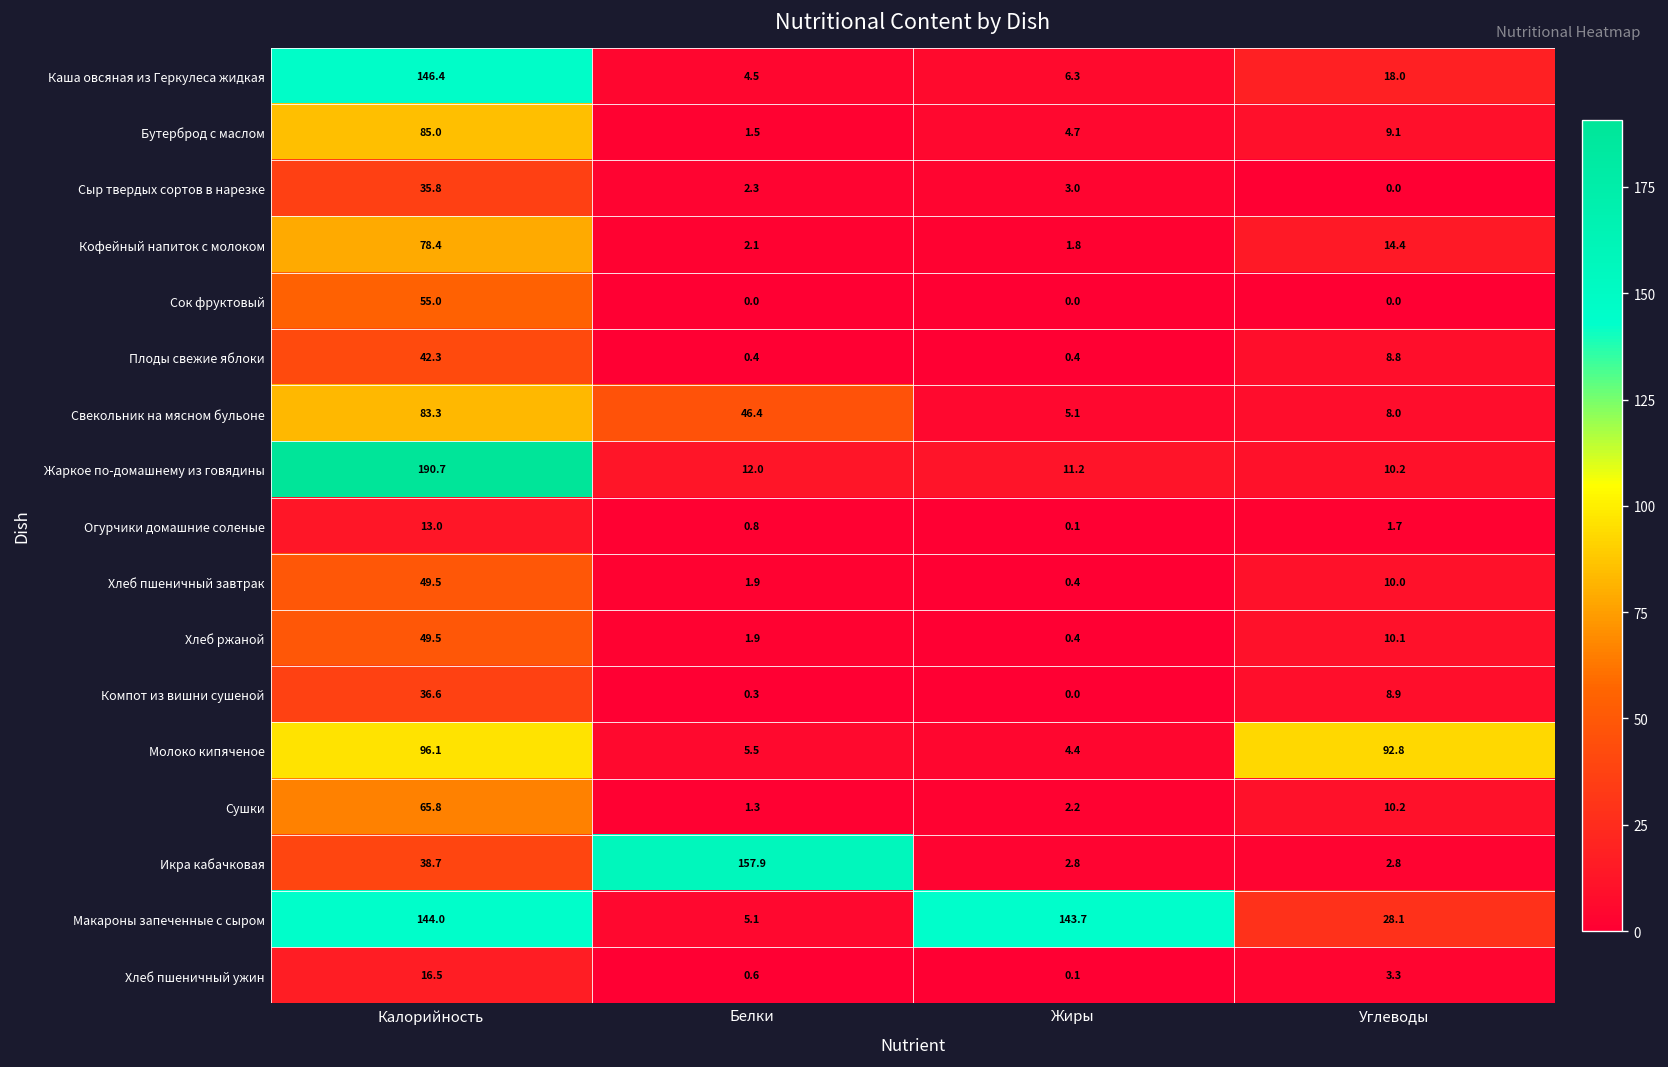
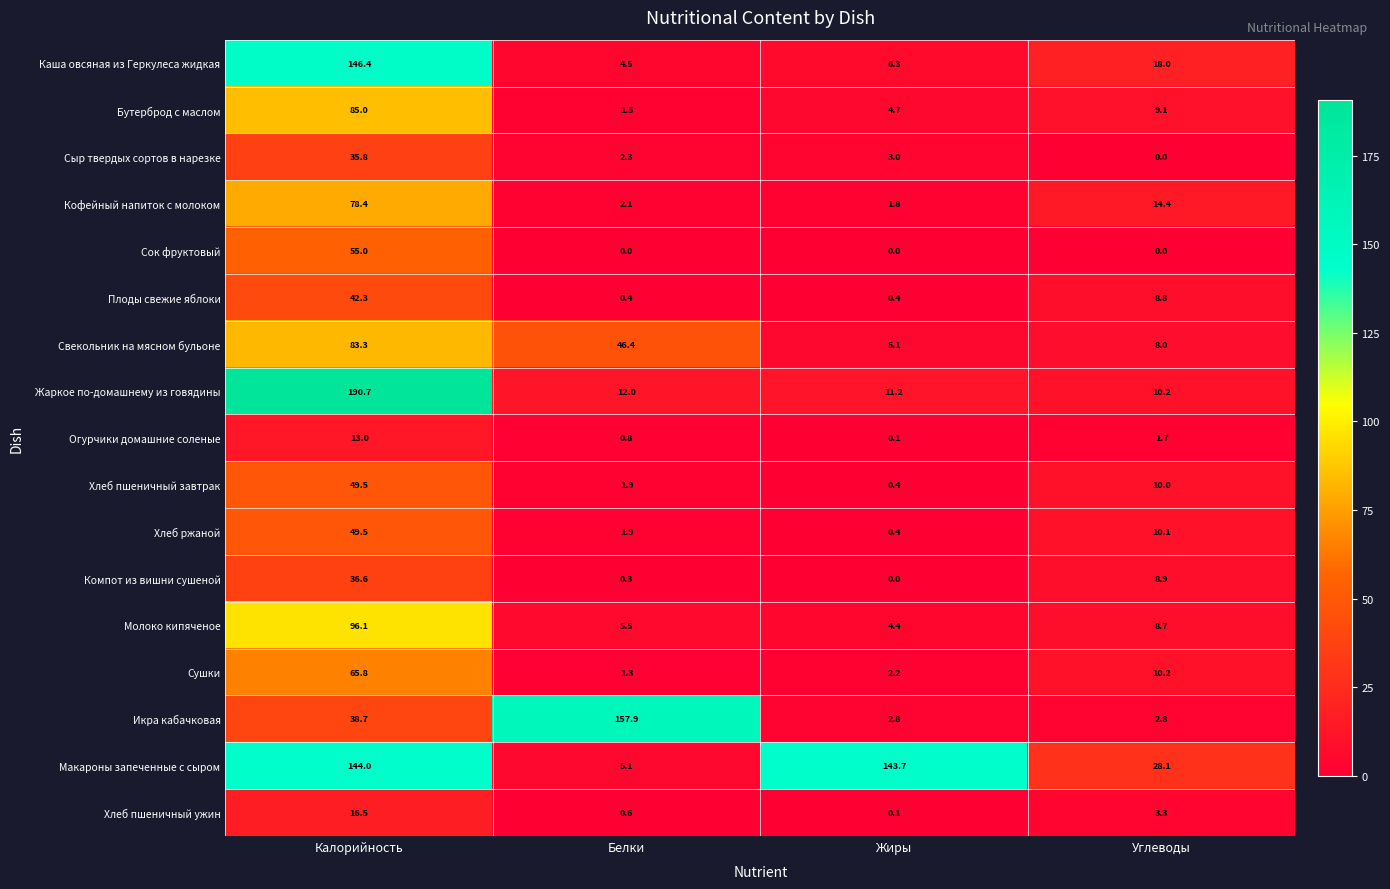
  {
    "Каша овсяная из Геркулеса жидкая": {
      "Калорийность": 146.4,
      "Белки": 4.5,
      "Жиры": 6.3,
      "Углеводы": 18.0
    },
    "Бутерброд с маслом": {
      "Калорийность": 85.0,
      "Белки": 1.5,
      "Жиры": 4.7,
      "Углеводы": 9.1
    },
    "Сыр твердых сортов в нарезке": {
      "Калорийность": 35.8,
      "Белки": 2.3,
      "Жиры": 3.0,
      "Углеводы": 0.0
    },
    "Кофейный напиток с молоком": {
      "Калорийность": 78.4,
      "Белки": 2.1,
      "Жиры": 1.8,
      "Углеводы": 14.4
    },
    "Сок фруктовый": {
      "Калорийность": 55.0,
      "Белки": 0.0,
      "Жиры": 0.0,
      "Углеводы": 0.0
    },
    "Плоды свежие яблоки": {
      "Калорийность": 42.3,
      "Белки": 0.4,
      "Жиры": 0.4,
      "Углеводы": 8.8
    },
    "Свекольник на мясном бульоне": {
      "Калорийность": 83.3,
      "Белки": 46.4,
      "Жиры": 5.1,
      "Углеводы": 8.0
    },
    "Жаркое по-домашнему из говядины": {
      "Калорийность": 190.7,
      "Белки": 12.0,
      "Жиры": 11.2,
      "Углеводы": 10.2
    },
    "Огурчики домашние соленые": {
      "Калорийность": 13.0,
      "Белки": 0.8,
      "Жиры": 0.1,
      "Углеводы": 1.7
    },
    "Хлеб пшеничный завтрак": {
      "Калорийность": 49.5,
      "Белки": 1.9,
      "Жиры": 0.4,
      "Углеводы": 10.0
    },
    "Хлеб ржаной": {
      "Калорийность": 49.5,
      "Белки": 1.9,
      "Жиры": 0.4,
      "Углеводы": 10.1
    },
    "Компот из вишни сушеной": {
      "Калорийность": 36.6,
      "Белки": 0.3,
      "Жиры": 0.0,
      "Углеводы": 8.9
    },
    "Молоко кипяченое": {
      "Калорийность": 96.1,
      "Белки": 5.5,
      "Жиры": 4.4,
-     "Углеводы": 92.8
+     "Углеводы": 8.7
    },
    "Сушки": {
      "Калорийность": 65.8,
      "Белки": 1.3,
      "Жиры": 2.2,
      "Углеводы": 10.2
    },
    "Икра кабачковая": {
      "Калорийность": 38.7,
      "Белки": 157.9,
      "Жиры": 2.8,
      "Углеводы": 2.8
    },
    "Макароны запеченные с сыром": {
      "Калорийность": 144.0,
      "Белки": 5.1,
      "Жиры": 143.7,
      "Углеводы": 28.1
    },
    "Хлеб пшеничный ужин": {
      "Калорийность": 16.5,
      "Белки": 0.6,
      "Жиры": 0.1,
      "Углеводы": 3.3
    }
  }
